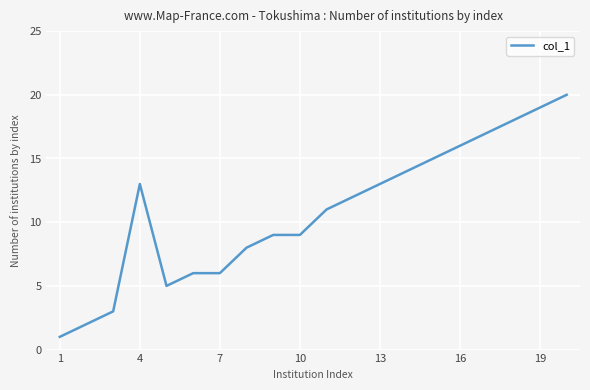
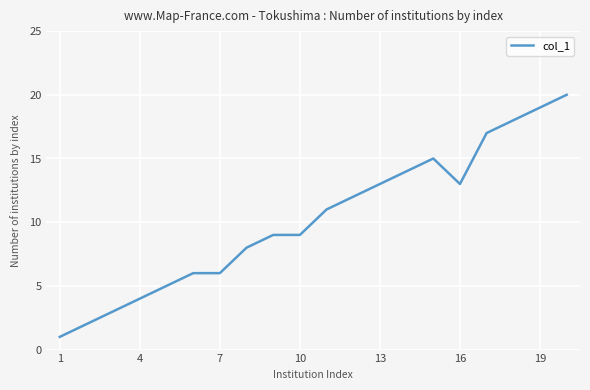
  {
    "1": 1,
-   "4": 13,
+   "4": 4,
    "7": 6,
    "10": 9,
    "13": 13,
-   "16": 16,
+   "16": 13,
    "19": 19
  }
